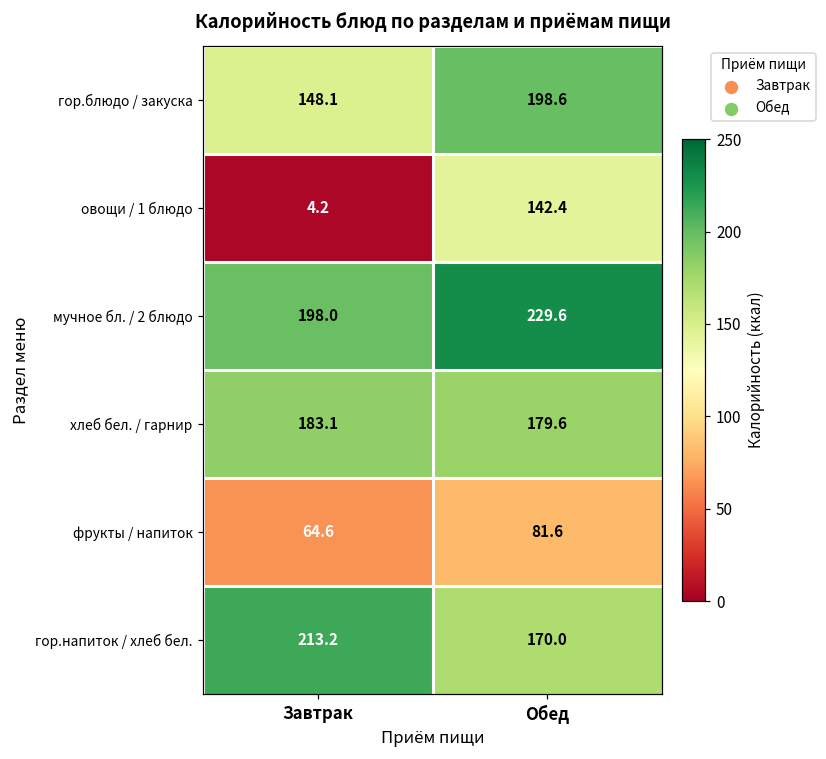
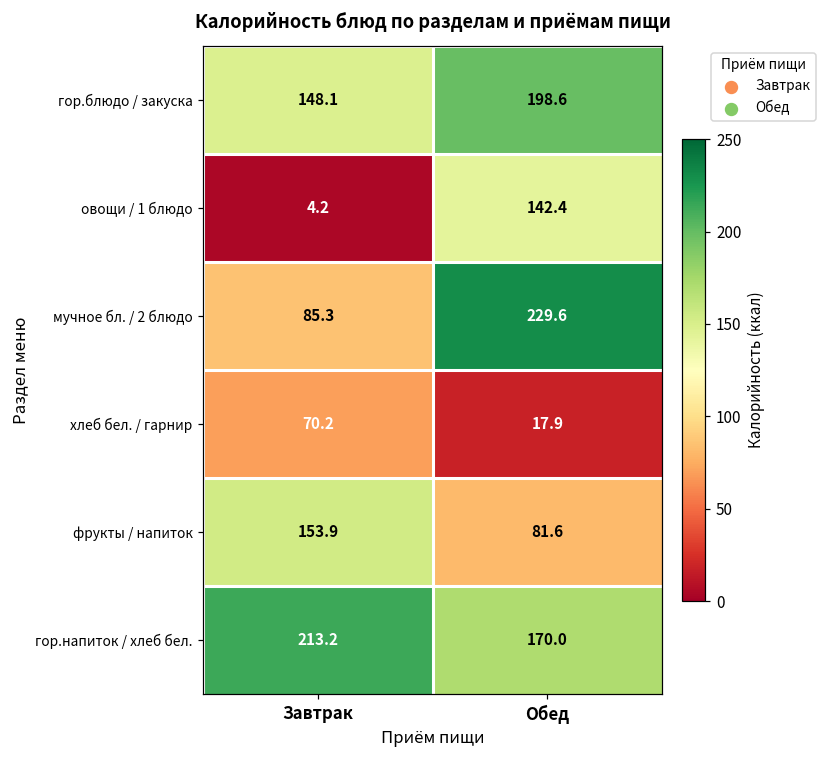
  {
    "гор.блюдо / закуска": {
      "Завтрак": 148.1,
      "Обед": 198.6
    },
    "овощи / 1 блюдо": {
      "Завтрак": 4.2,
      "Обед": 142.4
    },
    "мучное бл. / 2 блюдо": {
-     "Завтрак": 198.0,
+     "Завтрак": 85.3,
      "Обед": 229.6
    },
    "хлеб бел. / гарнир": {
-     "Завтрак": 183.1,
-     "Обед": 179.6
+     "Завтрак": 70.2,
+     "Обед": 17.9
    },
    "фрукты / напиток": {
-     "Завтрак": 64.6,
+     "Завтрак": 153.9,
      "Обед": 81.6
    },
    "гор.напиток / хлеб бел.": {
      "Завтрак": 213.2,
      "Обед": 170.0
    }
  }
